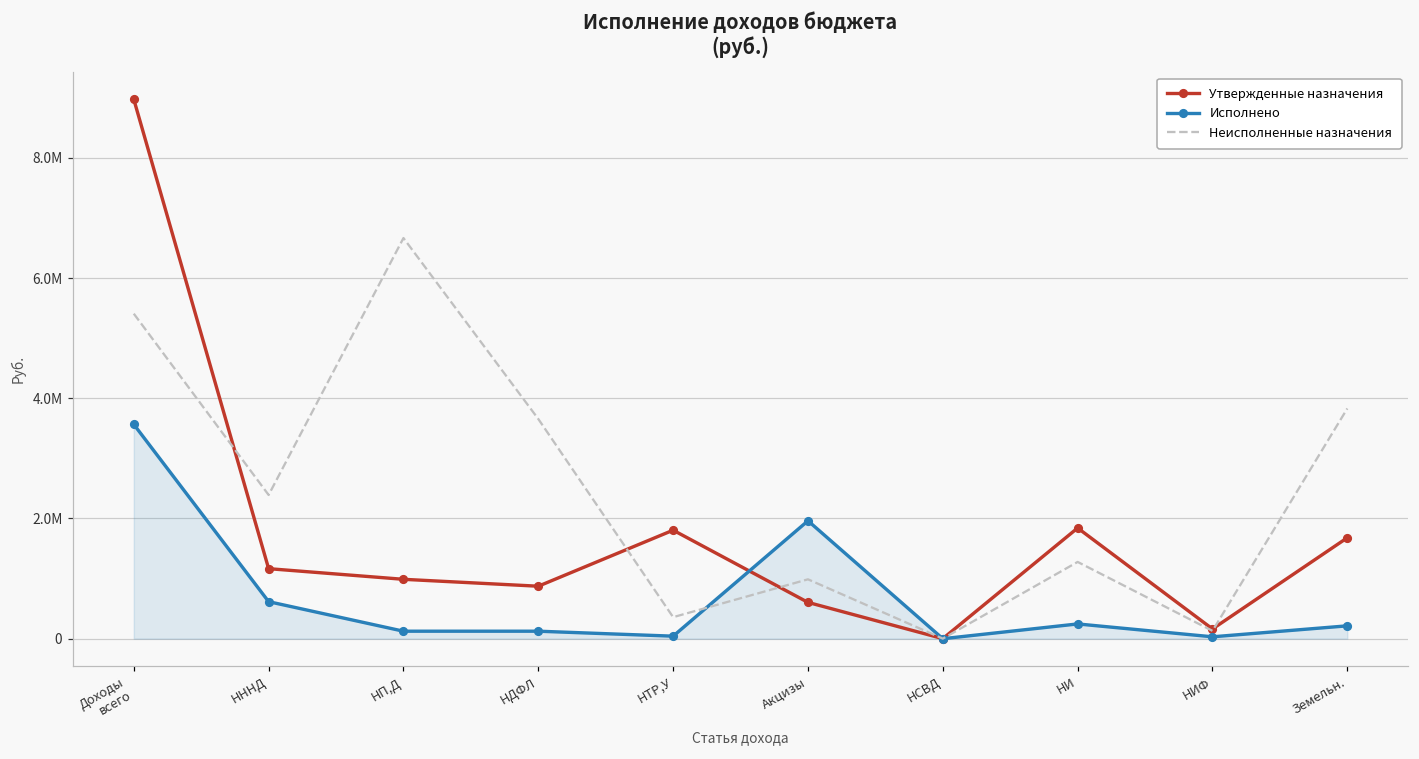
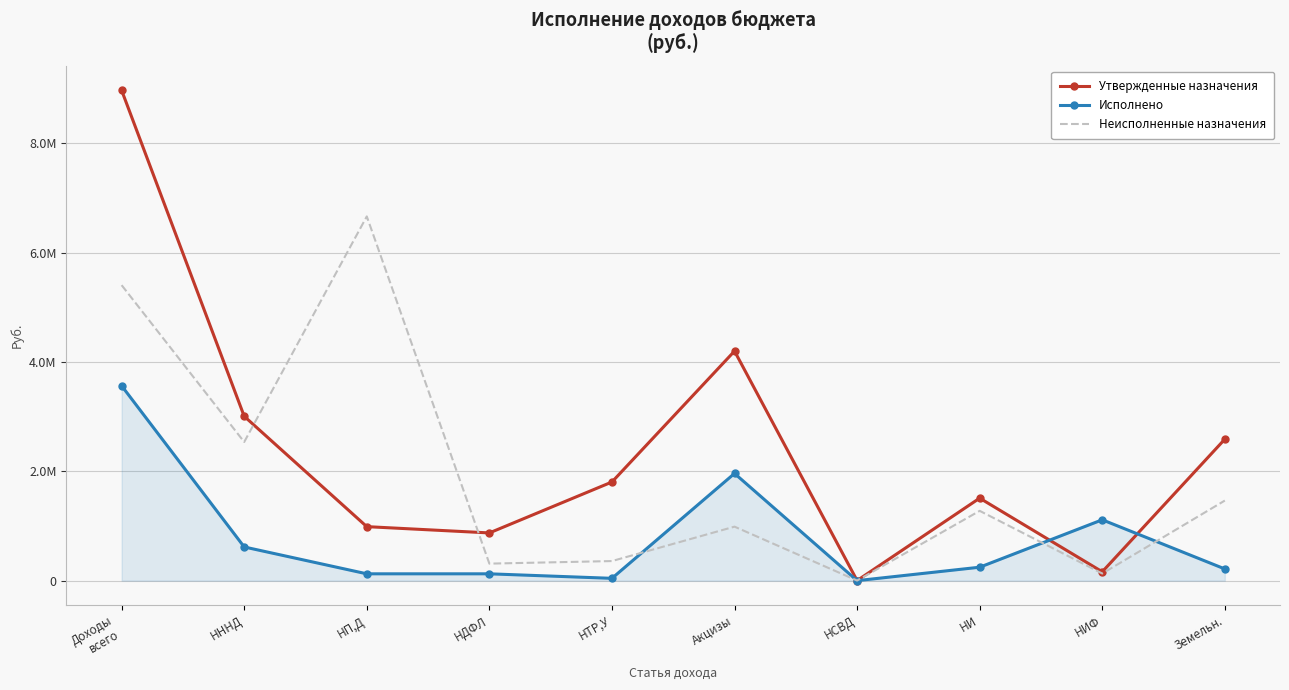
  {
    "Утвержденные назначения": {
      "Доходы всего": 9000000,
-     "НННД": 1200000,
+     "НННД": 3000000,
      "НП,Д": 1000000,
      "НДФЛ": 900000,
      "НТР,У": 1800000,
-     "Акцизы": 600000,
-     "НИ": 1800000,
-     "Земельн.": 1700000
+     "Акцизы": 4200000,
+     "НИ": 1500000,
+     "Земельн.": 2600000
    },
    "Исполнено": {
      "Доходы всего": 3600000,
      "НННД": 600000,
      "НП,Д": 100000,
      "НДФЛ": 100000,
      "НТР,У": 0,
      "Акцизы": 2000000,
      "НИ": 200000,
-     "НИФ": 0,
+     "НИФ": 1100000,
      "Земельн.": 200000
    },
    "Неисполненные назначения": {
      "Доходы всего": 5400000,
-     "НННД": 2400000,
+     "НННД": 2500000,
      "НП,Д": 6700000,
-     "НДФЛ": 3700000,
+     "НДФЛ": 300000,
      "НТР,У": 400000,
      "Акцизы": 1000000,
      "НИ": 1300000,
-     "Земельн.": 3800000
+     "Земельн.": 1500000
    }
  }
